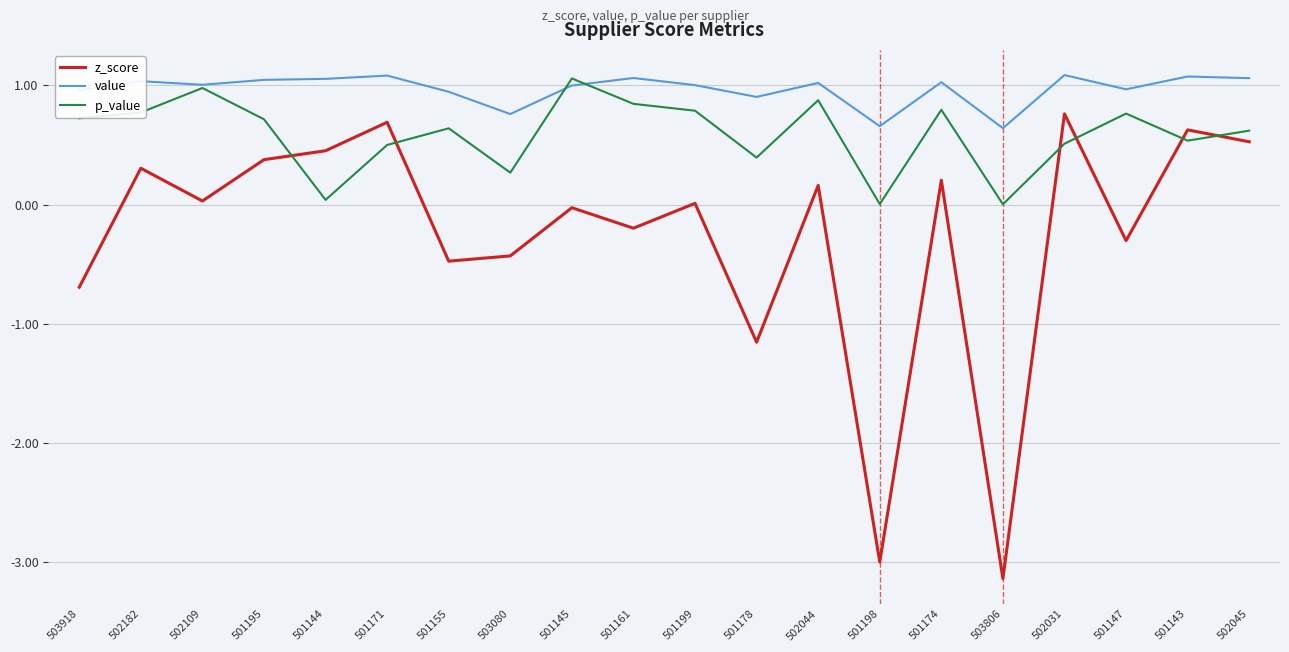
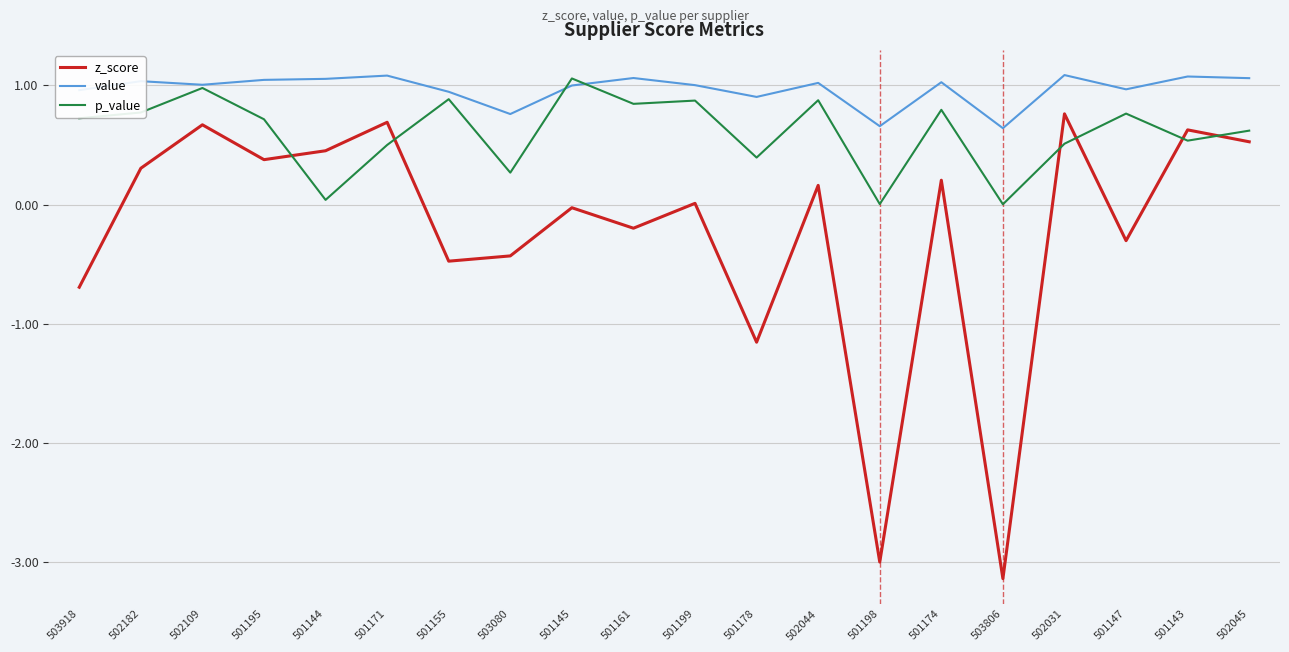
  {
    "z_score": {
      "503918": -0.69,
      "502182": 0.30,
-     "502109": 0.03,
+     "502109": 0.67,
      "501195": 0.38,
      "501144": 0.45,
      "501171": 0.69,
      "501155": -0.47,
      "503080": -0.43,
      "501145": -0.03,
      "501161": -0.20,
      "501199": 0.01,
      "501178": -1.15,
      "502044": 0.16,
      "501198": -3.00,
      "501174": 0.20,
      "503806": -3.14,
      "502031": 0.76,
      "501147": -0.30,
      "501143": 0.63,
      "502045": 0.53
    },
    "value": {
      "502109": 1.00,
      "501195": 1.04,
      "501144": 1.05,
      "501171": 1.08,
      "501155": 0.94,
      "503080": 0.76,
      "501145": 1.00,
      "501161": 1.06,
      "501199": 1.00,
      "501178": 0.90,
      "502044": 1.02,
      "501198": 0.66,
      "501174": 1.02,
      "503806": 0.64,
      "502031": 1.08,
      "501147": 0.97,
      "501143": 1.07,
      "502045": 1.06
    },
    "p_value": {
      "503918": 0.72,
      "502109": 0.98,
      "501195": 0.71,
      "501144": 0.04,
      "501171": 0.50,
-     "501155": 0.64,
+     "501155": 0.88,
      "503080": 0.27,
      "501145": 1.06,
      "501161": 0.84,
-     "501199": 0.79,
+     "501199": 0.87,
      "501178": 0.39,
      "502044": 0.87,
      "501198": 0.00,
      "501174": 0.79,
      "503806": 0.00,
      "502031": 0.51,
      "501147": 0.76,
      "501143": 0.54,
      "502045": 0.62
    }
  }
